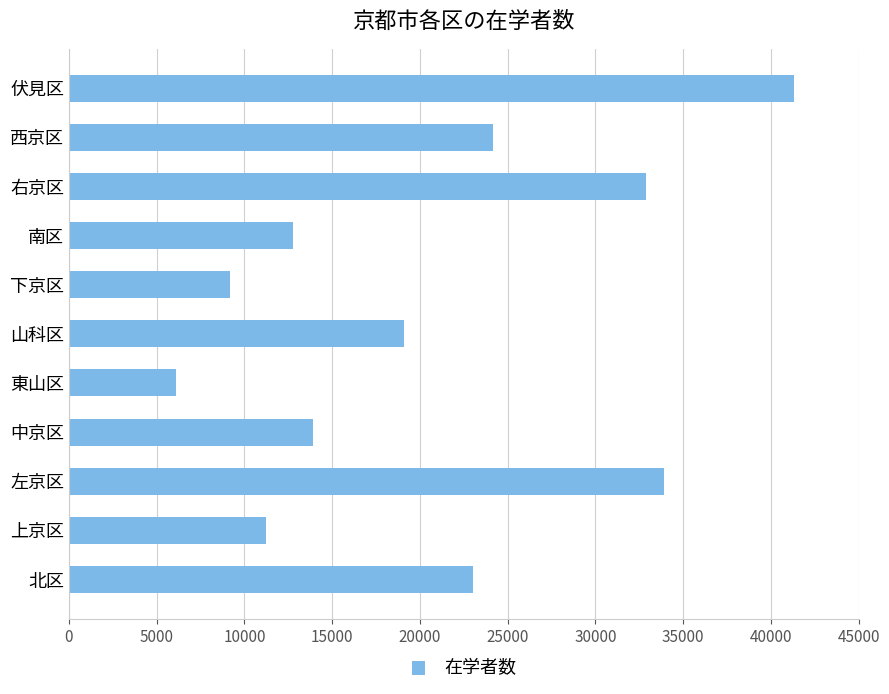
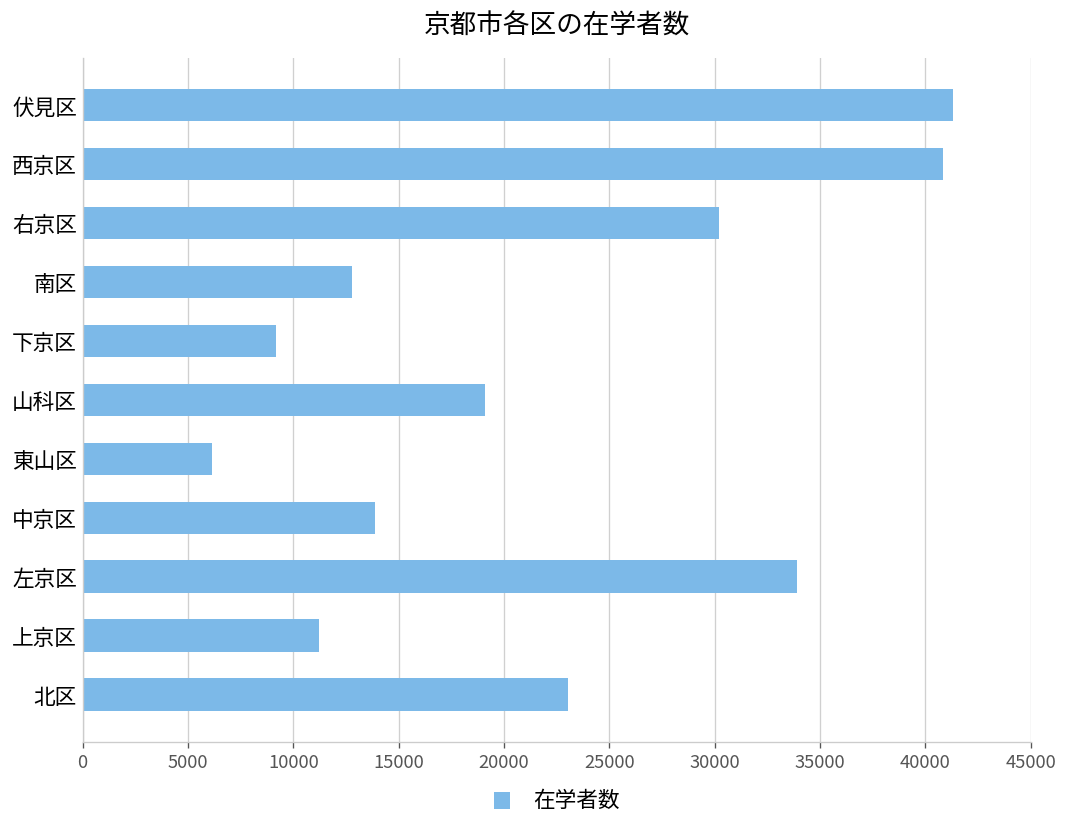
  {
    "伏見区": 41300,
-   "西京区": 24200,
-   "右京区": 32900,
+   "西京区": 40900,
+   "右京区": 30200,
    "南区": 12800,
    "下京区": 9200,
    "山科区": 19100,
    "東山区": 6100,
    "中京区": 13900,
    "左京区": 33900,
    "上京区": 11200,
    "北区": 23100
  }
